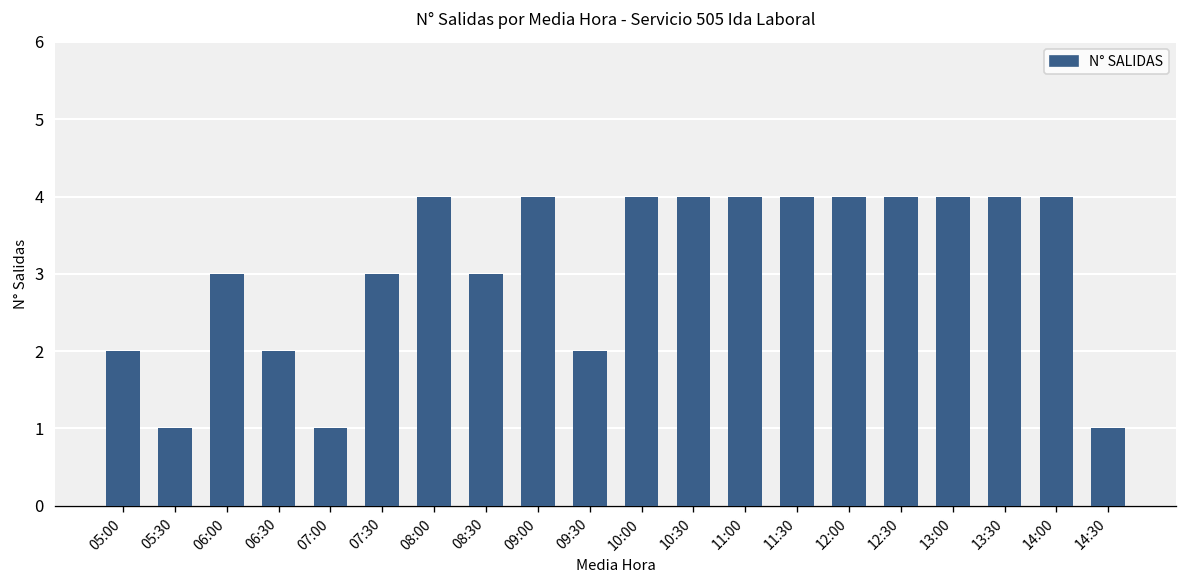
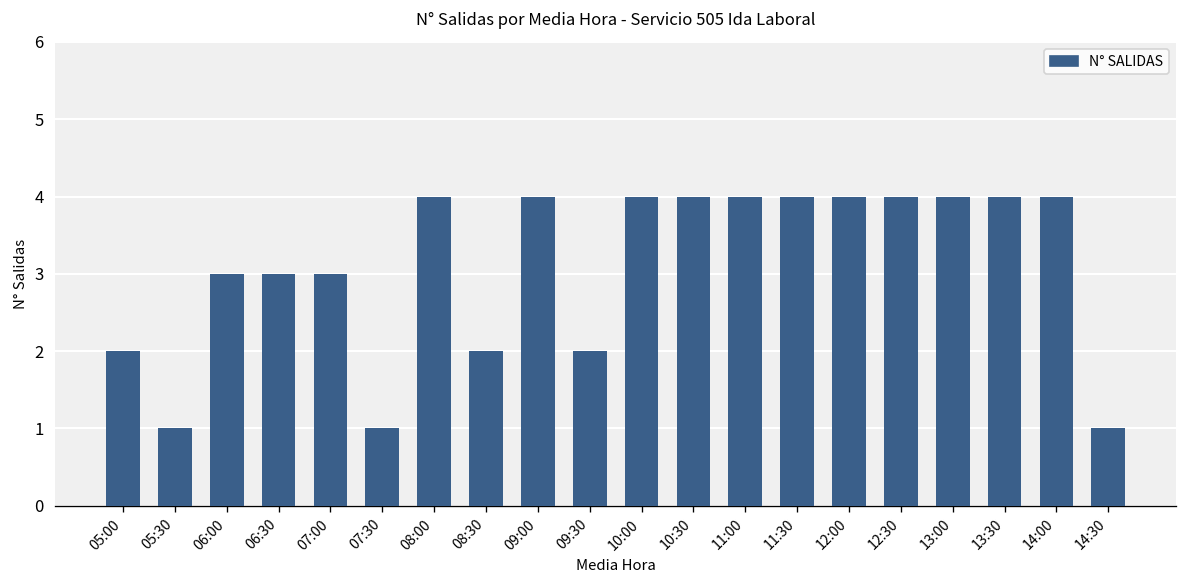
  {
    "05:00": 2,
    "05:30": 1,
    "06:00": 3,
-   "06:30": 2,
-   "07:00": 1,
-   "07:30": 3,
+   "06:30": 3,
+   "07:00": 3,
+   "07:30": 1,
    "08:00": 4,
-   "08:30": 3,
+   "08:30": 2,
    "09:00": 4,
    "09:30": 2,
    "10:00": 4,
    "10:30": 4,
    "11:00": 4,
    "11:30": 4,
    "12:00": 4,
    "12:30": 4,
    "13:00": 4,
    "13:30": 4,
    "14:00": 4,
    "14:30": 1
  }
